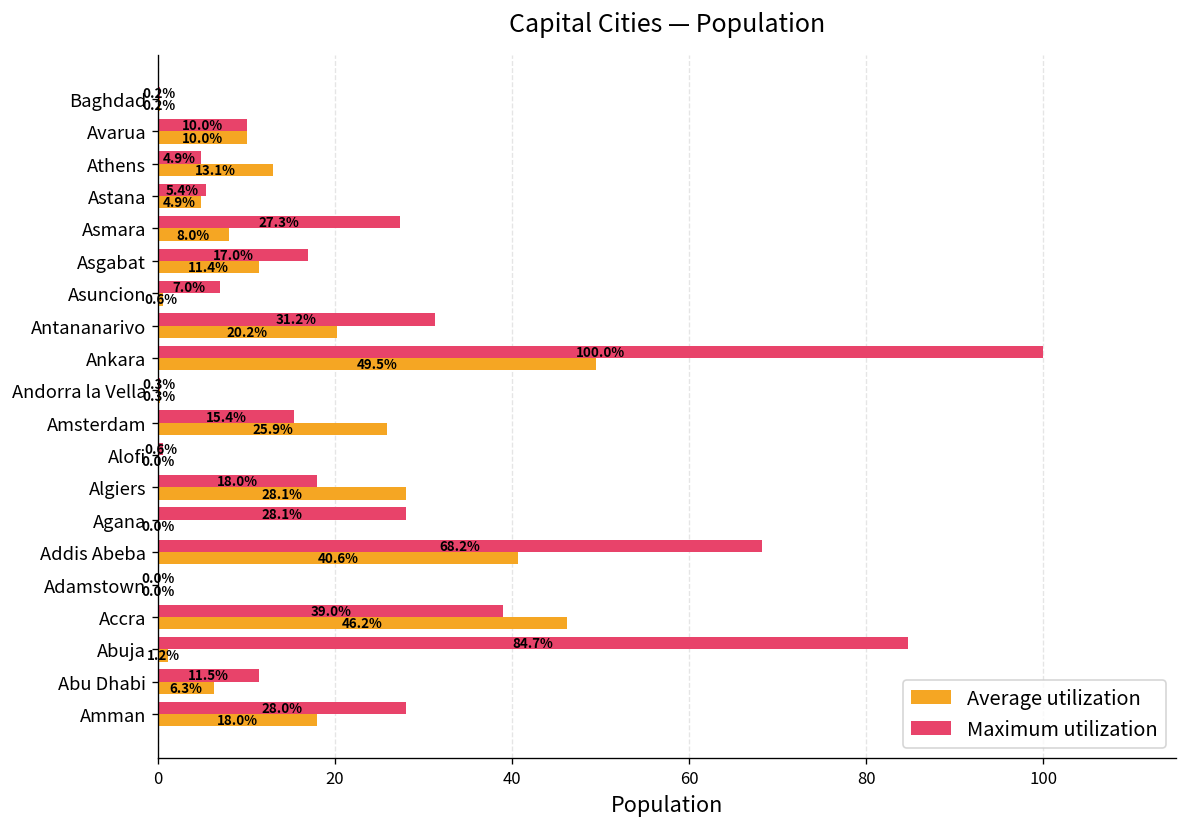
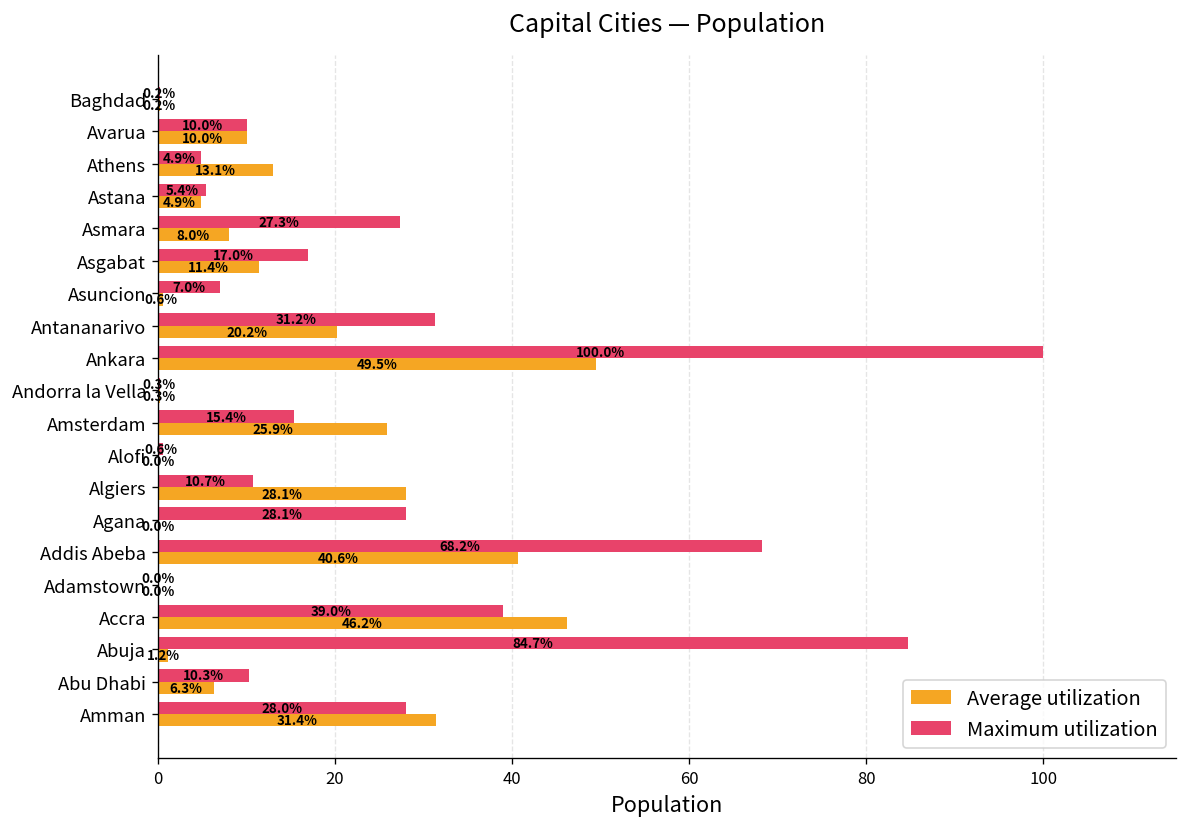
  {
    "Average utilization": {
      "Athens": "13.1%",
      "Asmara": "8.0%",
      "Asgabat": "11.4%",
      "Asuncion": "0.6%",
      "Antananarivo": "20.2%",
      "Ankara": "49.5%",
      "Amsterdam": "25.9%",
      "Algiers": "28.1%",
      "Agana": "0.0%",
      "Addis Abeba": "40.6%",
      "Accra": "46.2%",
      "Abuja": "1.2%",
      "Abu Dhabi": "6.3%",
-     "Amman": "18.0%"
+     "Amman": "31.4%"
    },
    "Maximum utilization": {
      "Athens": "4.9%",
      "Asmara": "27.3%",
      "Asgabat": "17.0%",
      "Asuncion": "7.0%",
      "Antananarivo": "31.2%",
      "Ankara": "100.0%",
      "Amsterdam": "15.4%",
-     "Algiers": "18.0%",
+     "Algiers": "10.7%",
      "Agana": "28.1%",
      "Addis Abeba": "68.2%",
      "Accra": "39.0%",
      "Abuja": "84.7%",
-     "Abu Dhabi": "11.5%",
+     "Abu Dhabi": "10.3%",
      "Amman": "28.0%"
    }
  }
